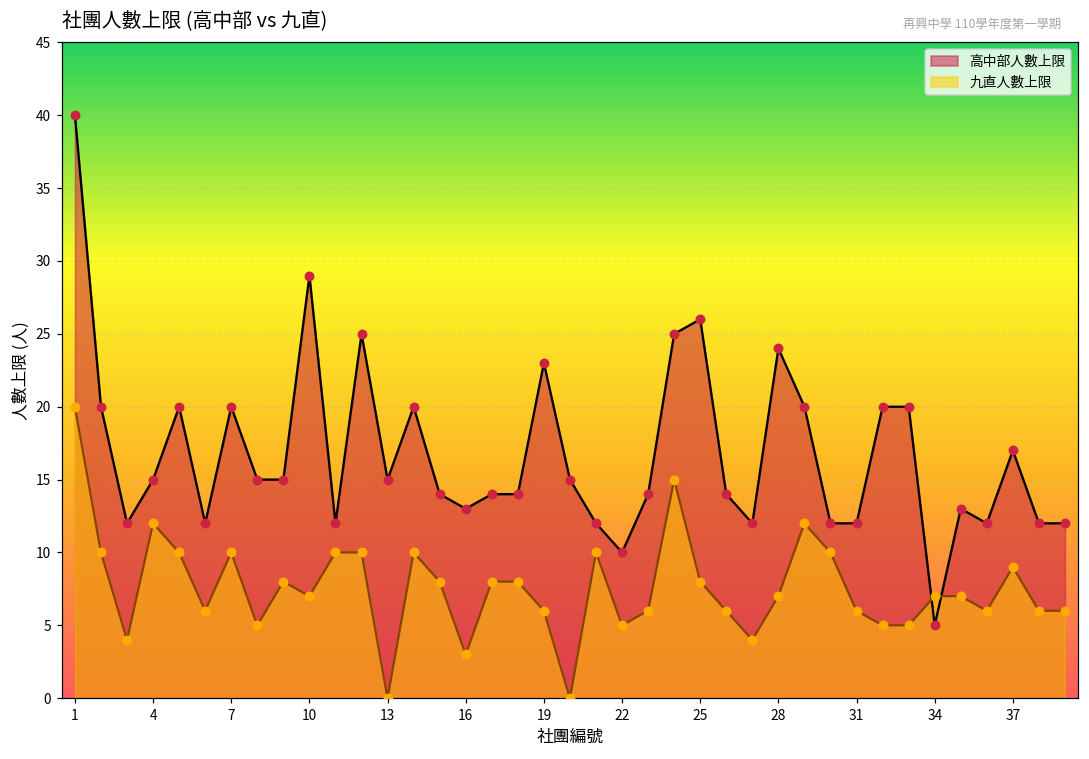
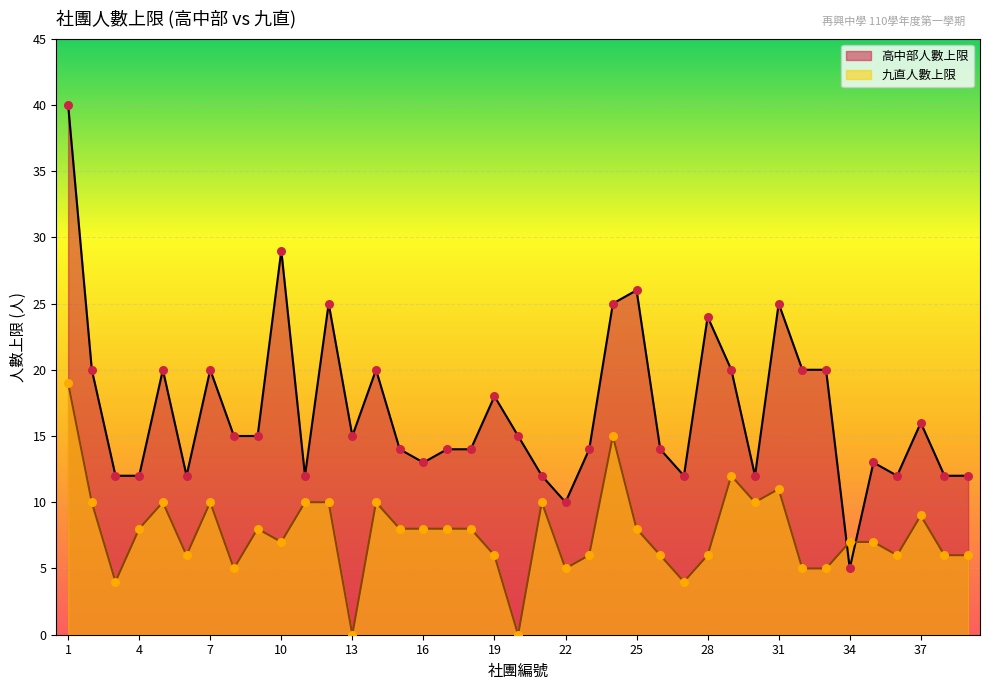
  {
    "高中部人數上限": {
      "1": 40,
-     "4": 15,
+     "4": 12,
      "7": 20,
      "10": 29,
      "13": 15,
      "16": 13,
-     "19": 23,
+     "19": 18,
      "22": 10,
      "25": 26,
      "28": 24,
-     "31": 12,
+     "31": 25,
      "34": 5,
-     "37": 17
+     "37": 16
    },
    "九直人數上限": {
-     "1": 20,
-     "4": 12,
+     "1": 19,
+     "4": 8,
      "7": 10,
      "10": 7,
      "13": 0,
-     "16": 3,
+     "16": 8,
      "19": 6,
      "22": 5,
      "25": 8,
-     "28": 7,
-     "31": 6,
+     "28": 6,
+     "31": 11,
      "34": 7,
      "37": 9
    }
  }
